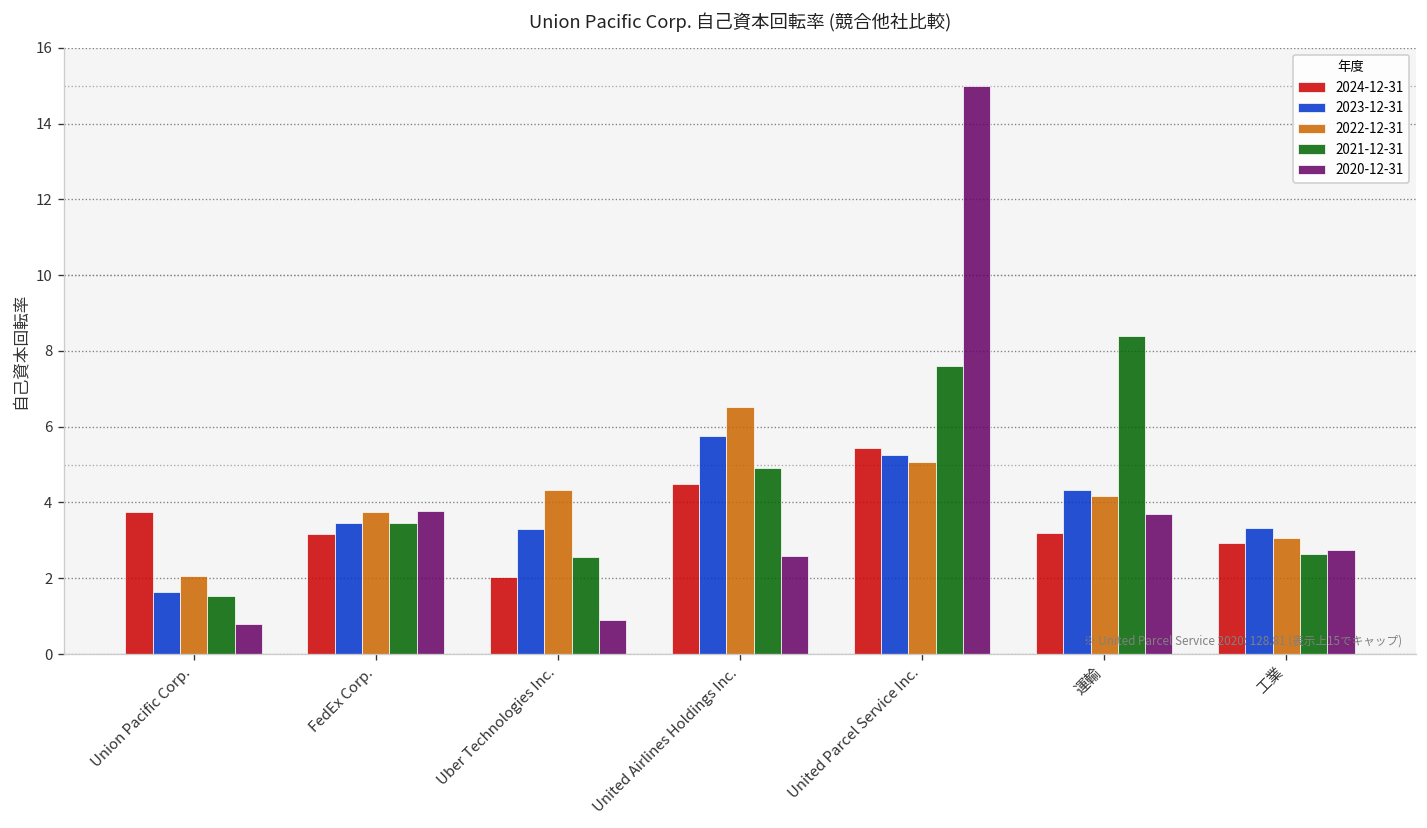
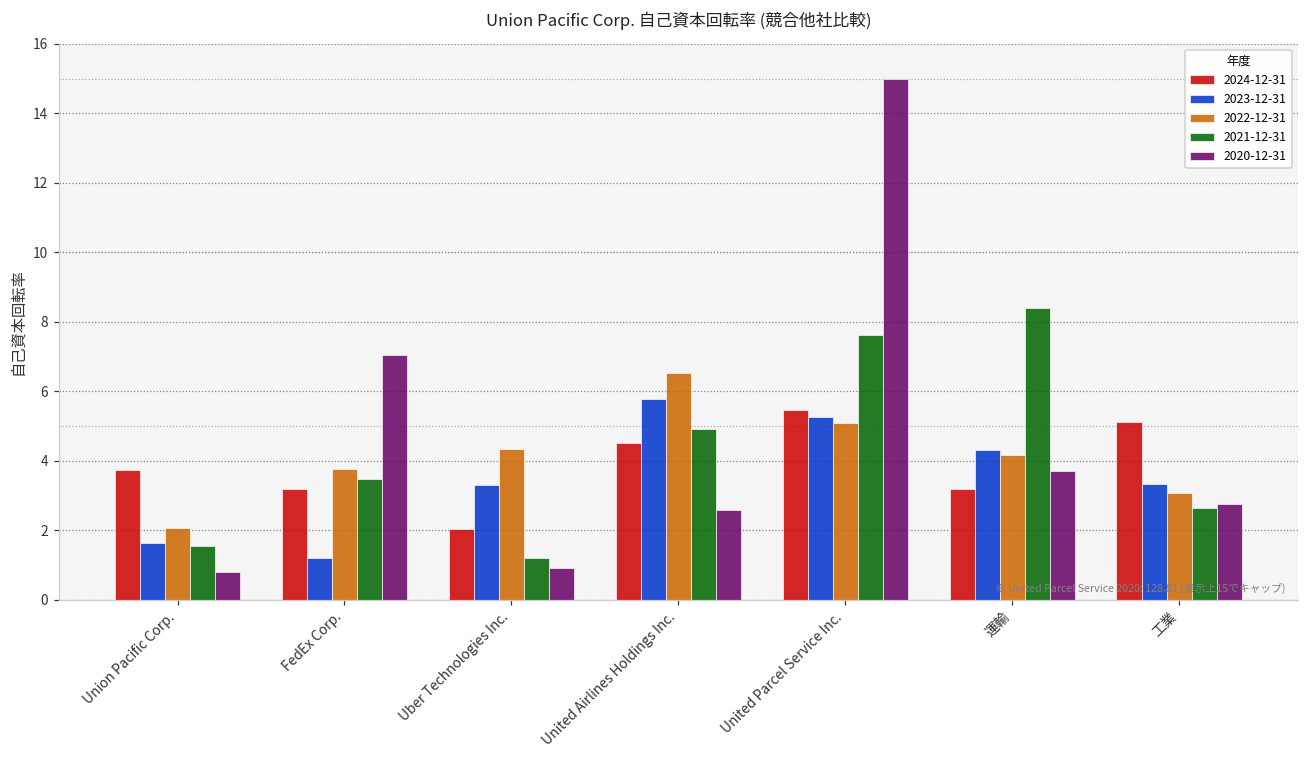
  {
    "2024-12-31": {
      "Union Pacific Corp.": 3.7,
      "FedEx Corp.": 3.2,
      "Uber Technologies Inc.": 2.0,
      "United Airlines Holdings Inc.": 4.5,
      "United Parcel Service Inc.": 5.5,
      "運輸": 3.2,
-     "工業": 2.9
+     "工業": 5.1
    },
    "2023-12-31": {
      "Union Pacific Corp.": 1.6,
-     "FedEx Corp.": 3.5,
+     "FedEx Corp.": 1.2,
      "Uber Technologies Inc.": 3.3,
      "United Airlines Holdings Inc.": 5.8,
      "United Parcel Service Inc.": 5.3,
      "運輸": 4.3,
      "工業": 3.3
    },
    "2022-12-31": {
      "Union Pacific Corp.": 2.1,
      "FedEx Corp.": 3.8,
      "Uber Technologies Inc.": 4.3,
      "United Airlines Holdings Inc.": 6.5,
      "United Parcel Service Inc.": 5.1,
      "運輸": 4.2,
      "工業": 3.1
    },
    "2021-12-31": {
      "Union Pacific Corp.": 1.5,
      "FedEx Corp.": 3.5,
-     "Uber Technologies Inc.": 2.6,
+     "Uber Technologies Inc.": 1.2,
      "United Airlines Holdings Inc.": 4.9,
      "United Parcel Service Inc.": 7.6,
      "運輸": 8.4,
      "工業": 2.6
    },
    "2020-12-31": {
      "Union Pacific Corp.": 0.8,
-     "FedEx Corp.": 3.8,
+     "FedEx Corp.": 7.0,
      "Uber Technologies Inc.": 0.9,
      "United Airlines Holdings Inc.": 2.6,
      "United Parcel Service Inc.": 15.0,
      "運輸": 3.7,
      "工業": 2.8
    }
  }
